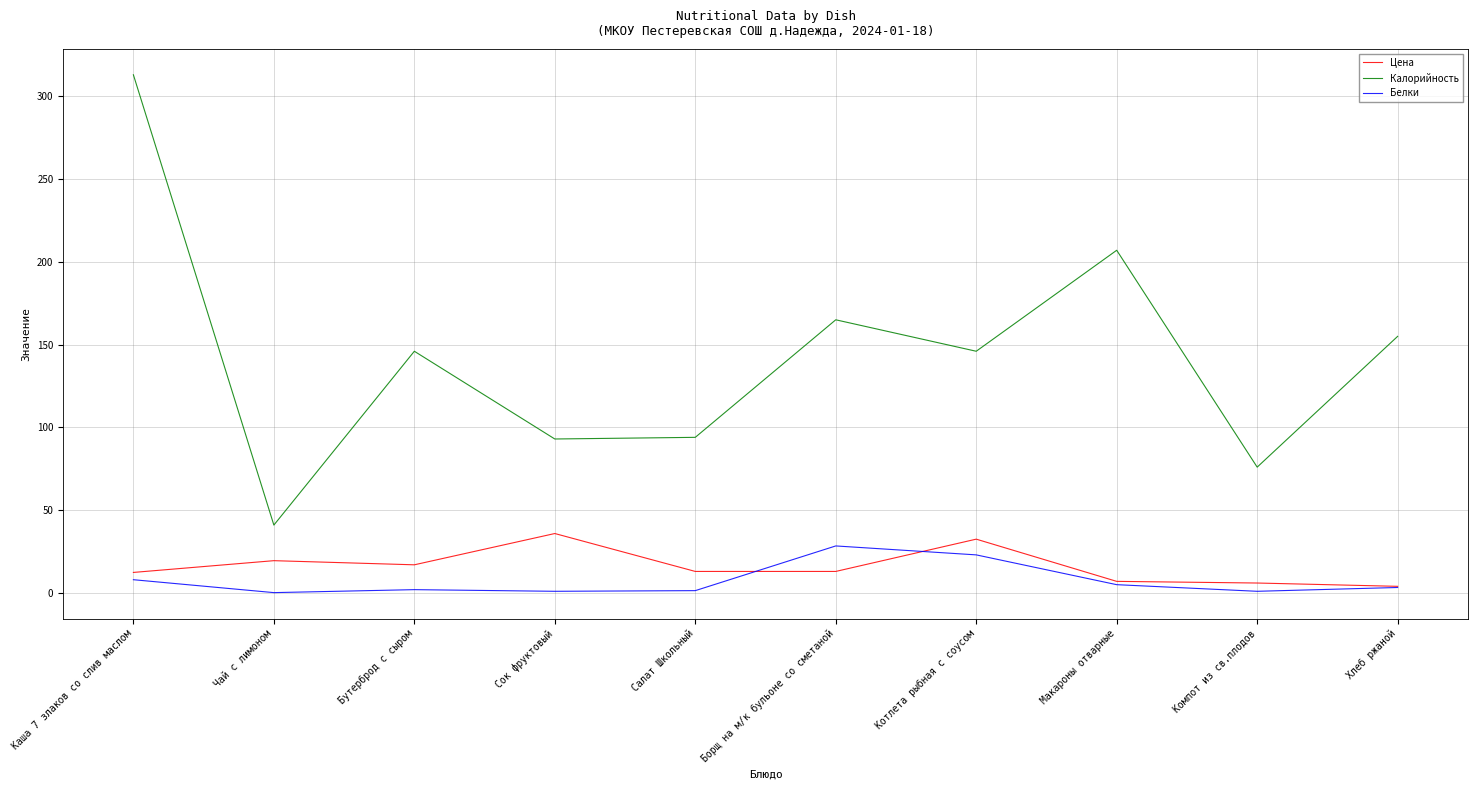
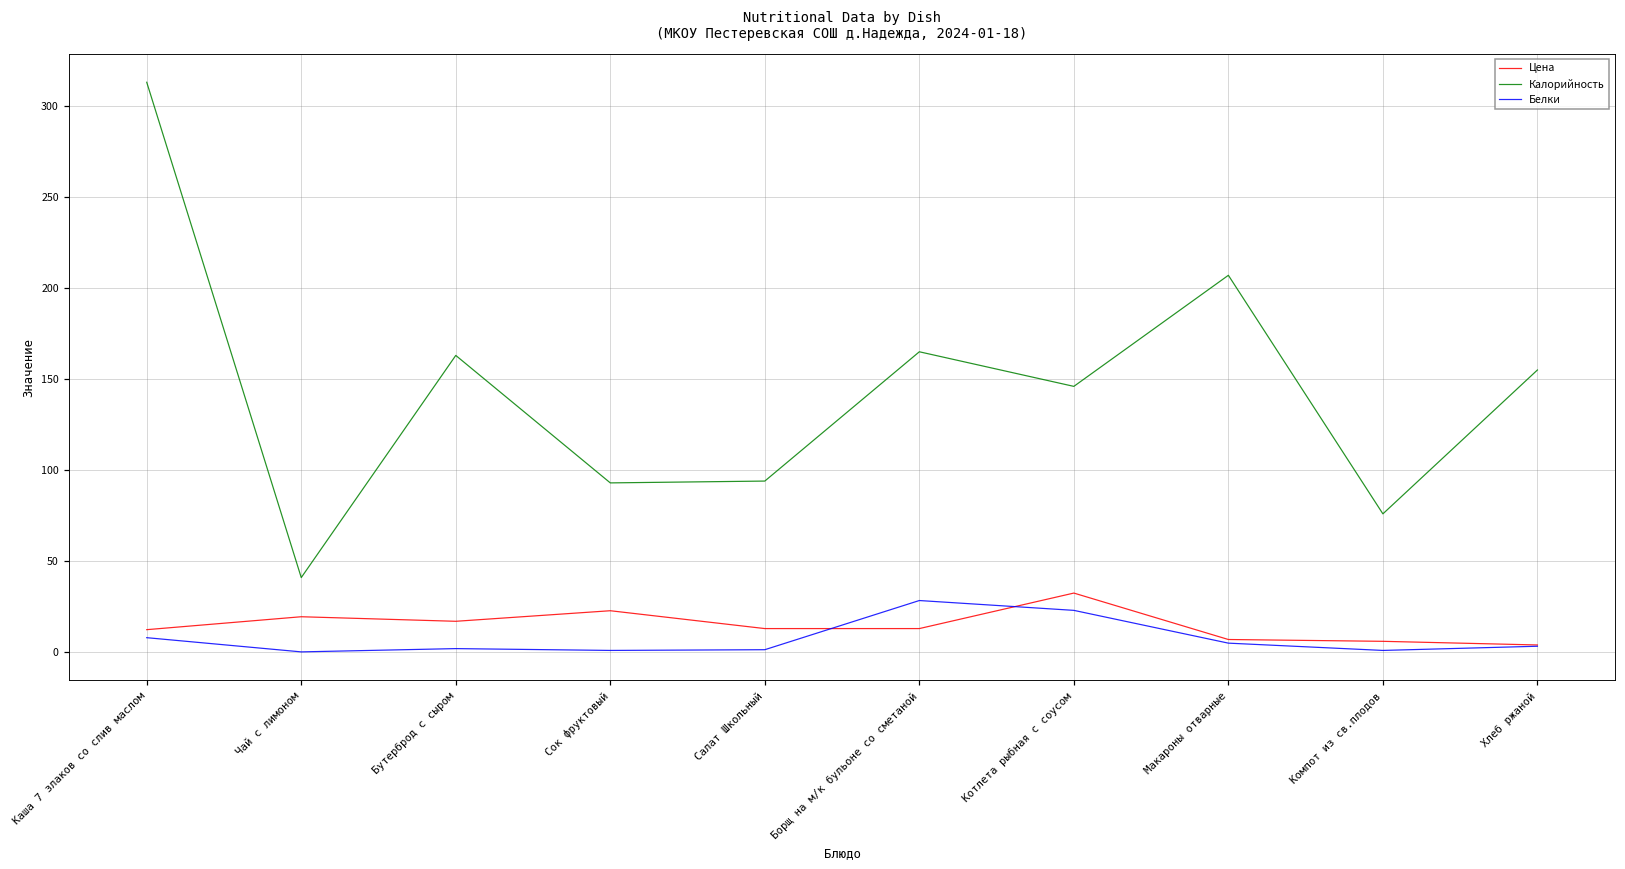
  {
    "Цена": {
      "Каша 7 злаков со слив маслом": 12,
      "Чай с лимоном": 20,
      "Бутерброд с сыром": 17,
-     "Сок фруктовый": 36,
+     "Сок фруктовый": 23,
      "Салат Школьный": 13,
      "Борщ на м/к бульоне со сметаной": 13,
      "Котлета рыбная с соусом": 33,
      "Макароны отварные": 7,
      "Компот из св.плодов": 6
    },
    "Калорийность": {
      "Каша 7 злаков со слив маслом": 313,
      "Чай с лимоном": 41,
-     "Бутерброд с сыром": 146,
+     "Бутерброд с сыром": 163,
      "Сок фруктовый": 93,
      "Салат Школьный": 94,
      "Борщ на м/к бульоне со сметаной": 165,
      "Котлета рыбная с соусом": 146,
      "Макароны отварные": 207,
      "Компот из св.плодов": 76,
      "Хлеб ржаной": 155
    },
    "Белки": {
      "Каша 7 злаков со слив маслом": 8,
      "Чай с лимоном": 0,
      "Бутерброд с сыром": 2,
      "Сок фруктовый": 1,
      "Салат Школьный": 1,
      "Борщ на м/к бульоне со сметаной": 28,
      "Котлета рыбная с соусом": 23,
      "Макароны отварные": 5,
      "Компот из св.плодов": 1
    }
  }
